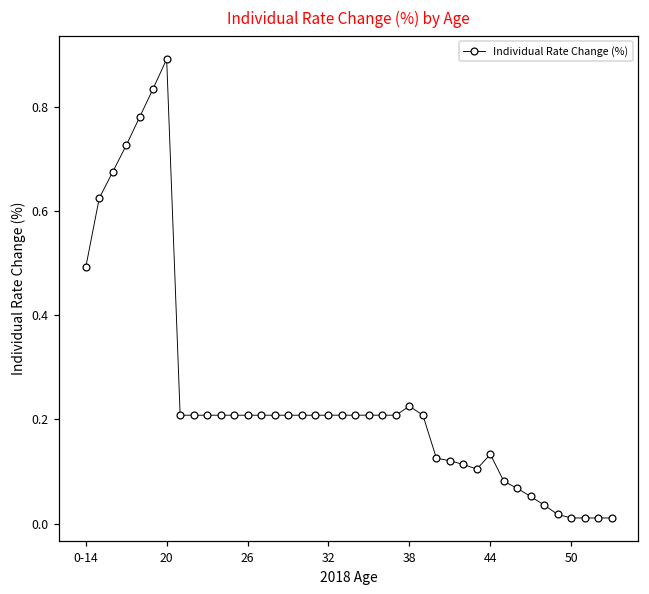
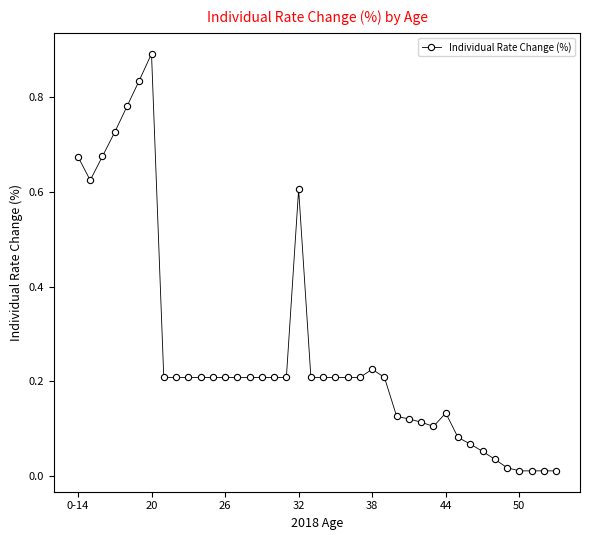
  {
-   "0-14": 0.49,
+   "0-14": 0.67,
    "20": 0.89,
    "26": 0.21,
-   "32": 0.21,
+   "32": 0.61,
    "38": 0.23,
    "44": 0.13,
    "50": 0.01
  }
